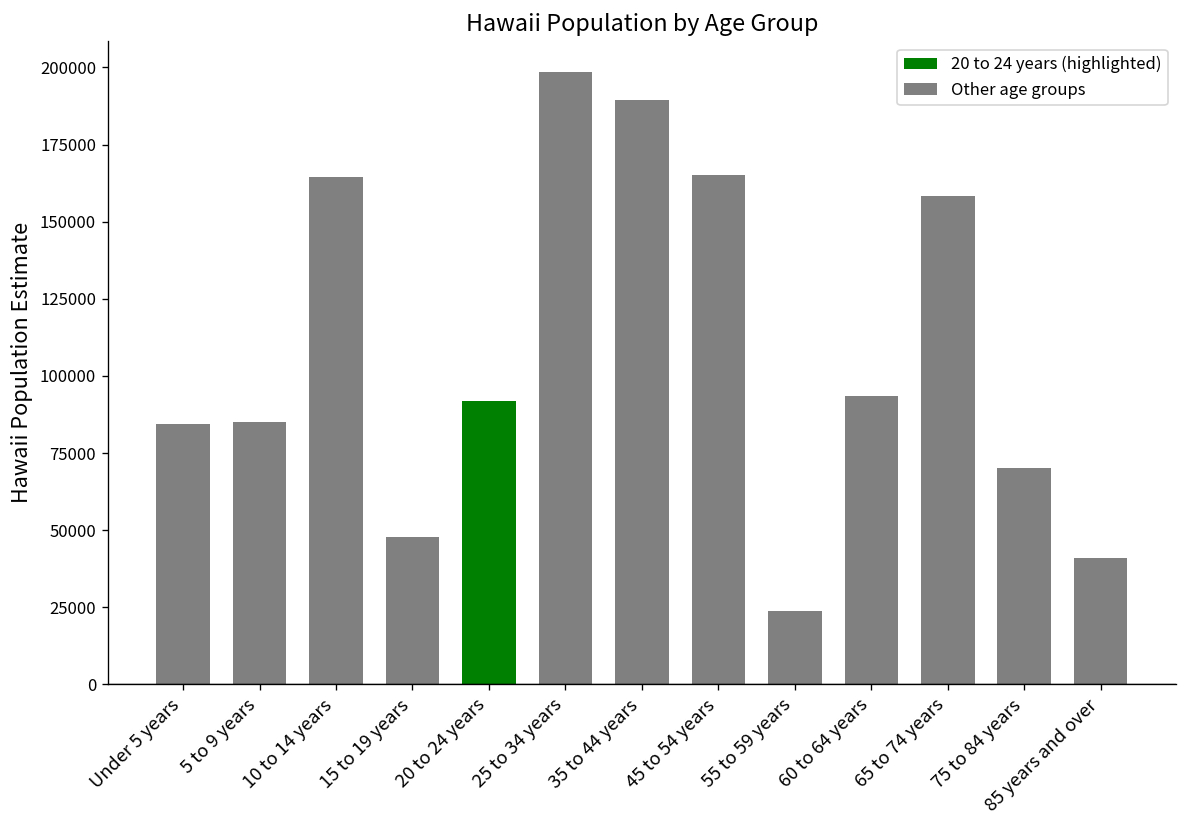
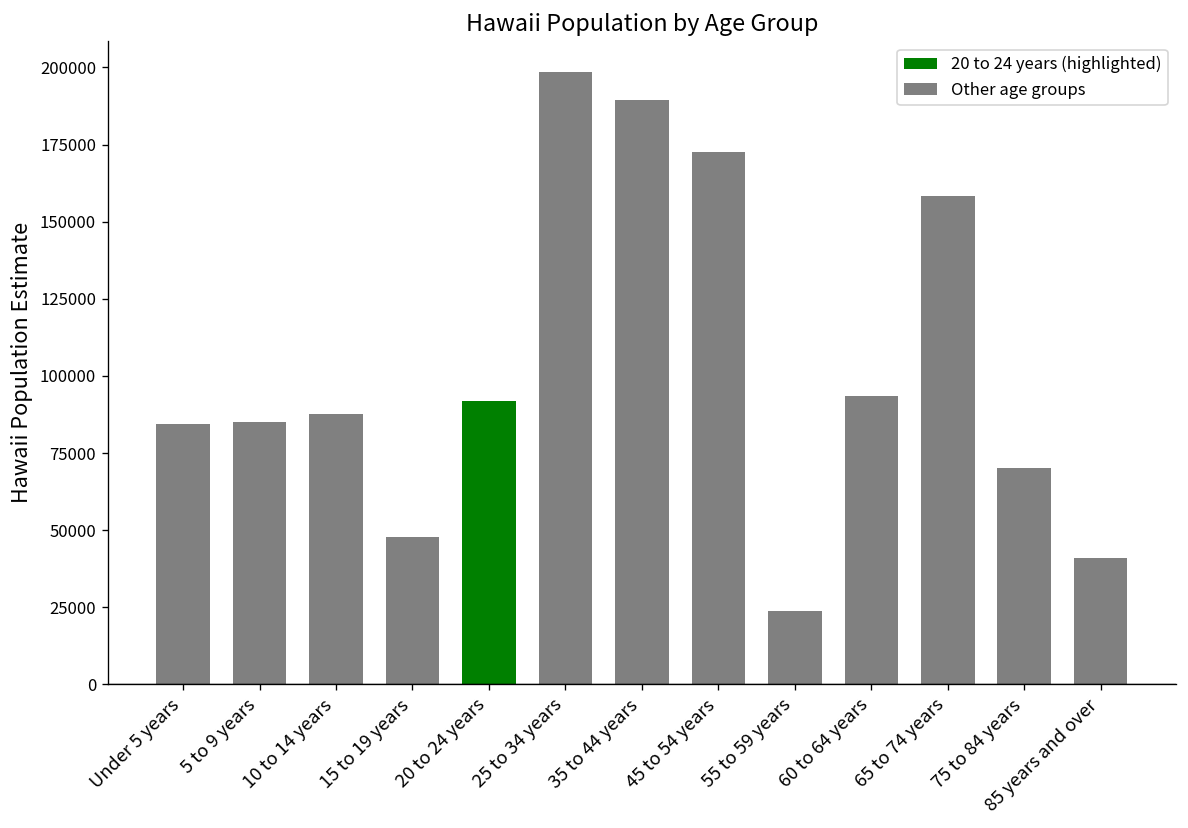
  {
    "Under 5 years": 85000,
    "5 to 9 years": 85000,
-   "10 to 14 years": 165000,
+   "10 to 14 years": 88000,
    "15 to 19 years": 48000,
    "20 to 24 years": 92000,
    "25 to 34 years": 199000,
    "35 to 44 years": 189000,
-   "45 to 54 years": 165000,
+   "45 to 54 years": 173000,
    "55 to 59 years": 24000,
    "60 to 64 years": 93000,
    "65 to 74 years": 158000,
    "75 to 84 years": 70000,
    "85 years and over": 41000
  }
